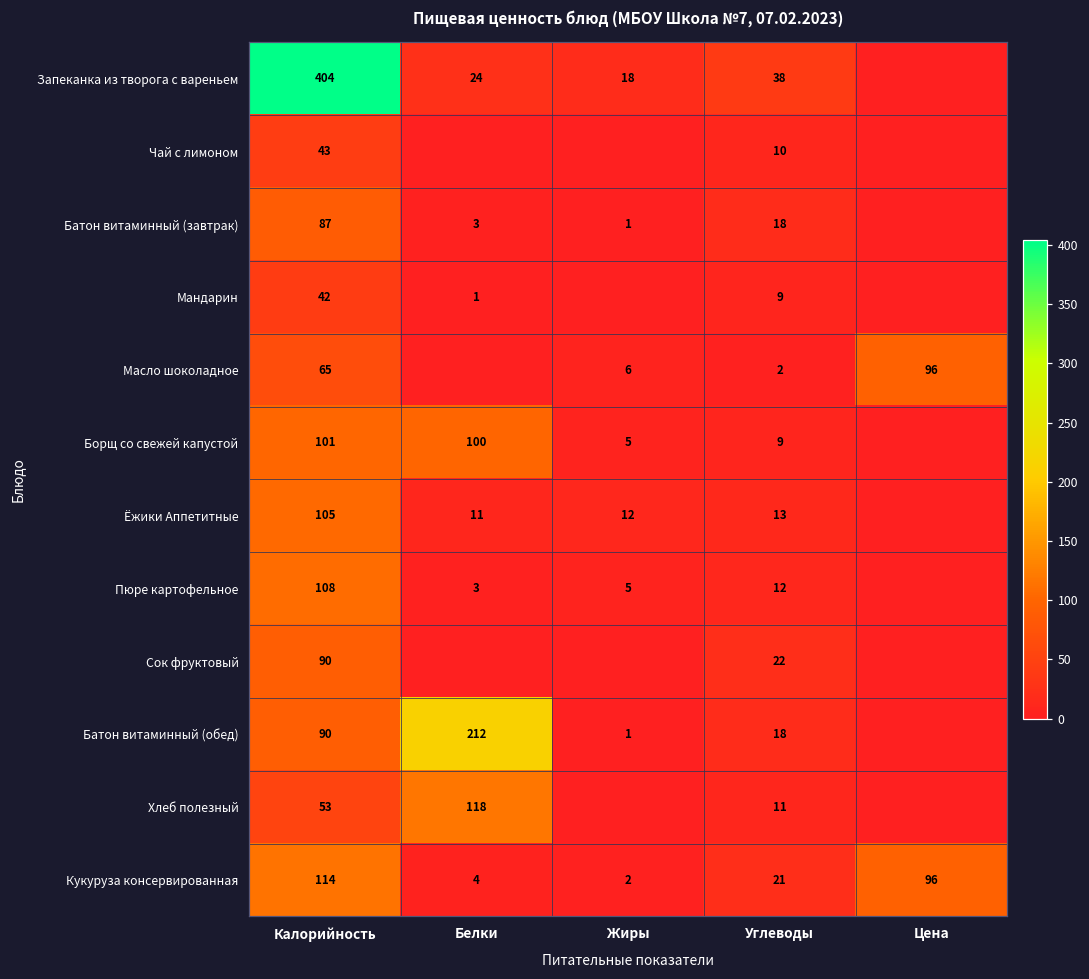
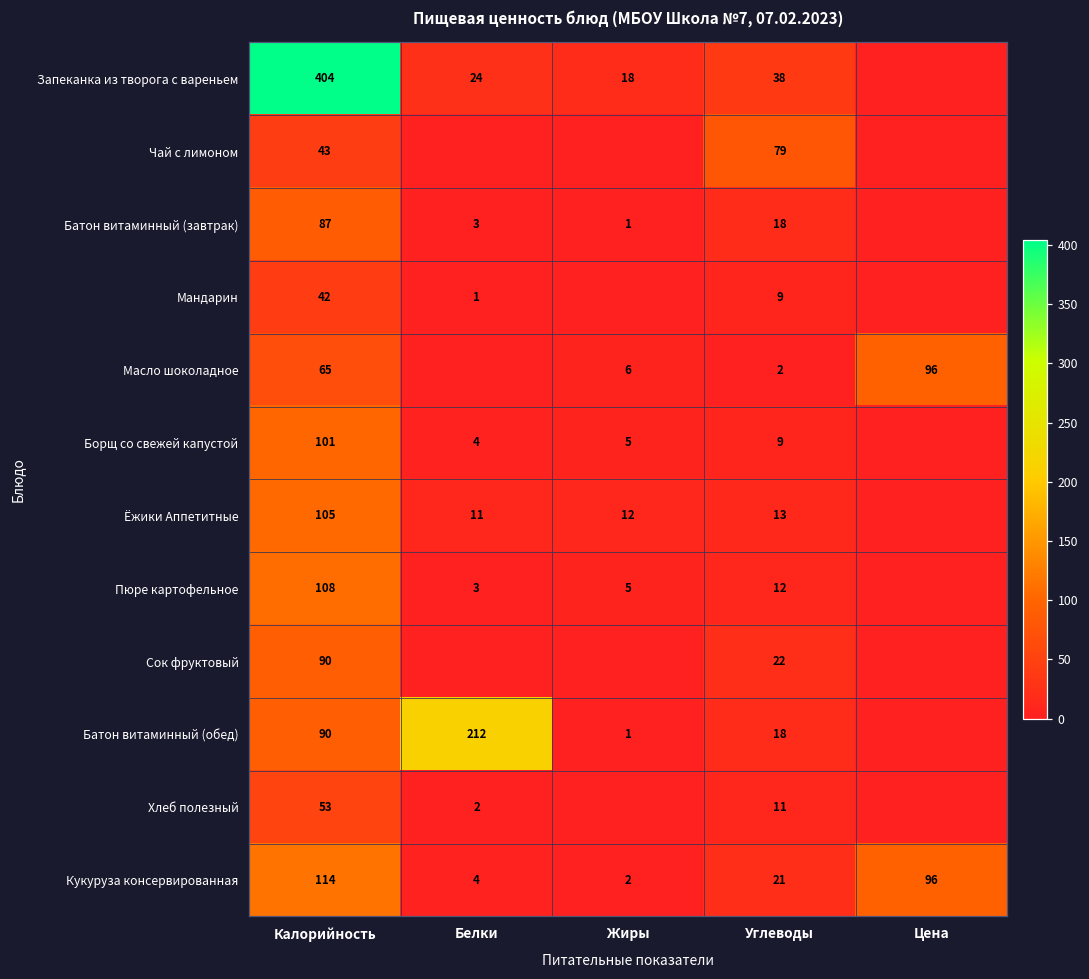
  {
    "Запеканка из творога с вареньем": {
      "Калорийность": 404,
      "Белки": 24,
      "Жиры": 18,
      "Углеводы": 38
    },
    "Чай с лимоном": {
      "Калорийность": 43,
-     "Углеводы": 10
+     "Углеводы": 79
    },
    "Батон витаминный (завтрак)": {
      "Калорийность": 87,
      "Белки": 3,
      "Жиры": 1,
      "Углеводы": 18
    },
    "Мандарин": {
      "Калорийность": 42,
      "Белки": 1,
      "Углеводы": 9
    },
    "Масло шоколадное": {
      "Калорийность": 65,
      "Жиры": 6,
      "Углеводы": 2,
      "Цена": 96
    },
    "Борщ со свежей капустой": {
      "Калорийность": 101,
-     "Белки": 100,
+     "Белки": 4,
      "Жиры": 5,
      "Углеводы": 9
    },
    "Ёжики Аппетитные": {
      "Калорийность": 105,
      "Белки": 11,
      "Жиры": 12,
      "Углеводы": 13
    },
    "Пюре картофельное": {
      "Калорийность": 108,
      "Белки": 3,
      "Жиры": 5,
      "Углеводы": 12
    },
    "Сок фруктовый": {
      "Калорийность": 90,
      "Углеводы": 22
    },
    "Батон витаминный (обед)": {
      "Калорийность": 90,
      "Белки": 212,
      "Жиры": 1,
      "Углеводы": 18
    },
    "Хлеб полезный": {
      "Калорийность": 53,
-     "Белки": 118,
+     "Белки": 2,
      "Углеводы": 11
    },
    "Кукуруза консервированная": {
      "Калорийность": 114,
      "Белки": 4,
      "Жиры": 2,
      "Углеводы": 21,
      "Цена": 96
    }
  }
